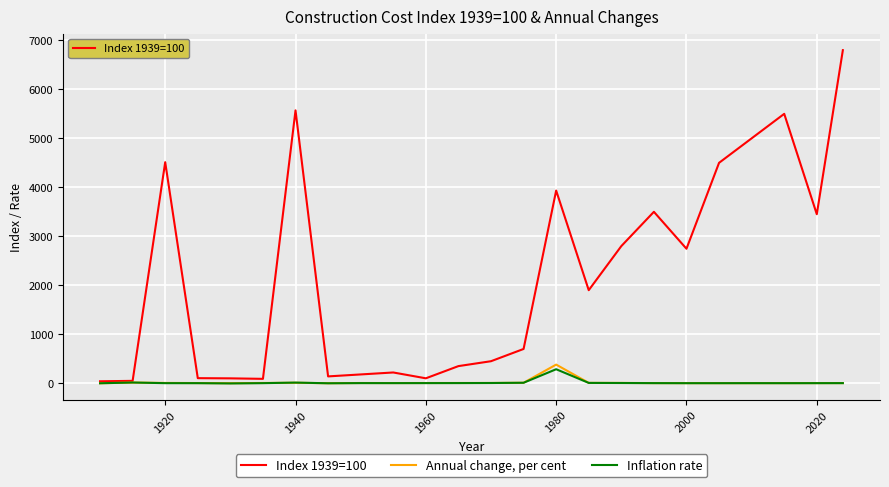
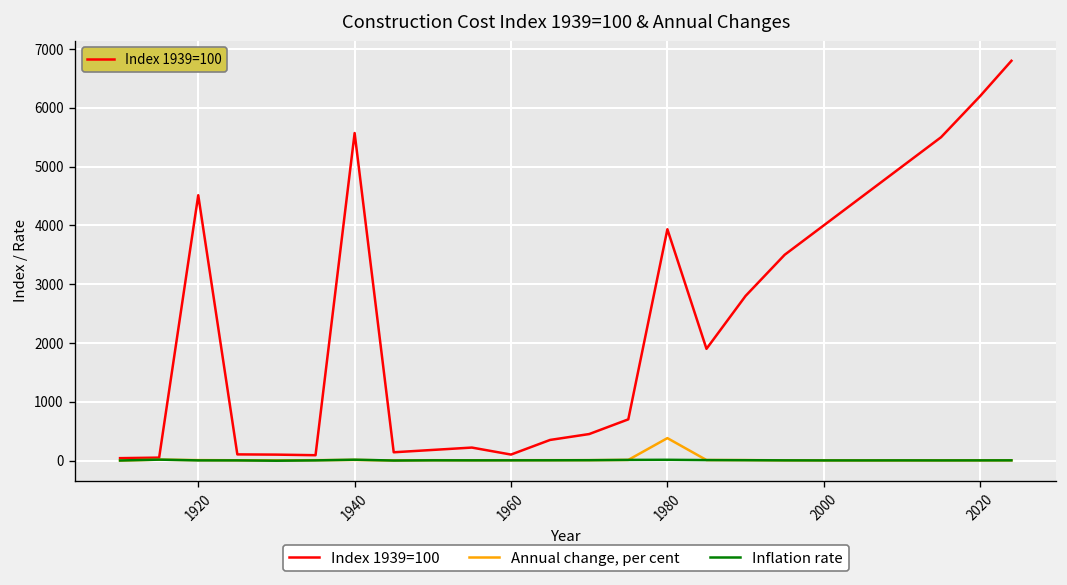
  {
    "Index 1939=100": {
      "1920": 4500,
      "1940": 5600,
      "1960": 100,
      "1980": 3900,
-     "2000": 2700,
-     "2020": 3500
+     "2000": 4000,
+     "2020": 6200
    },
    "Annual change, per cent": {
      "1980": 400
    },
    "Inflation rate": {
-     "1980": 300
+     "1980": 0
    }
  }
